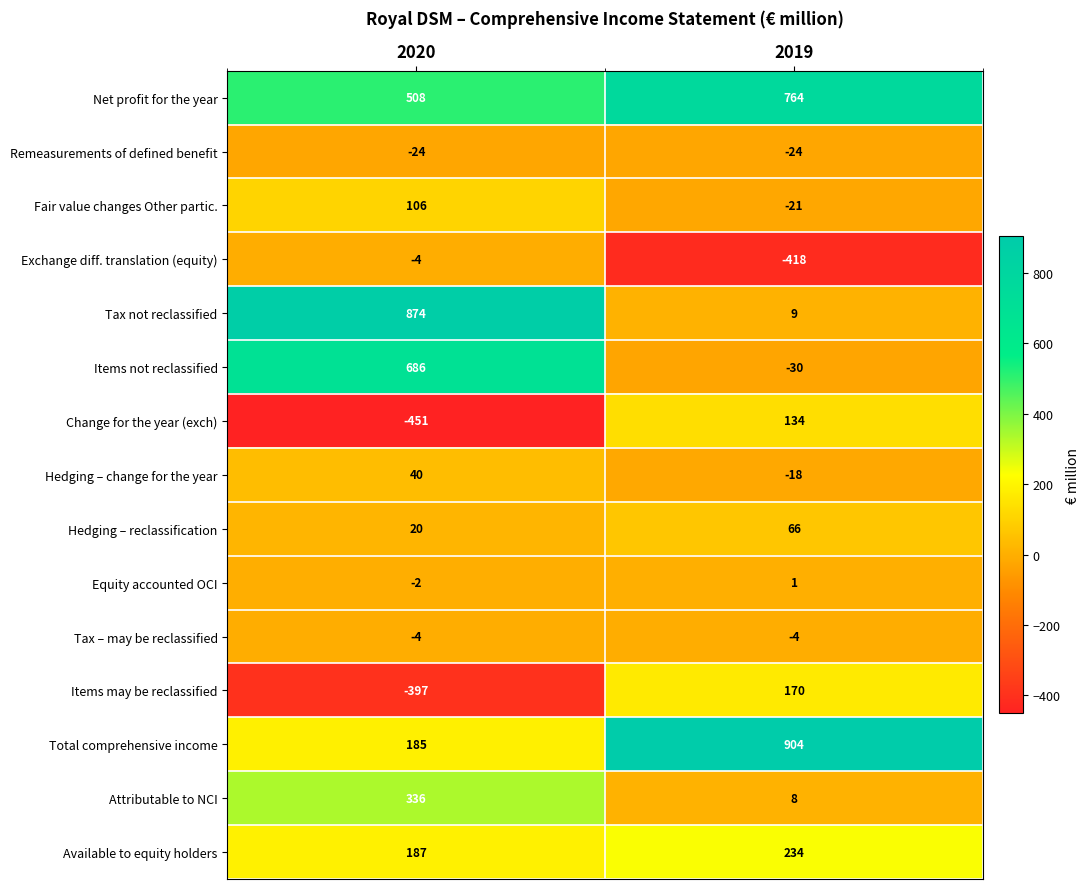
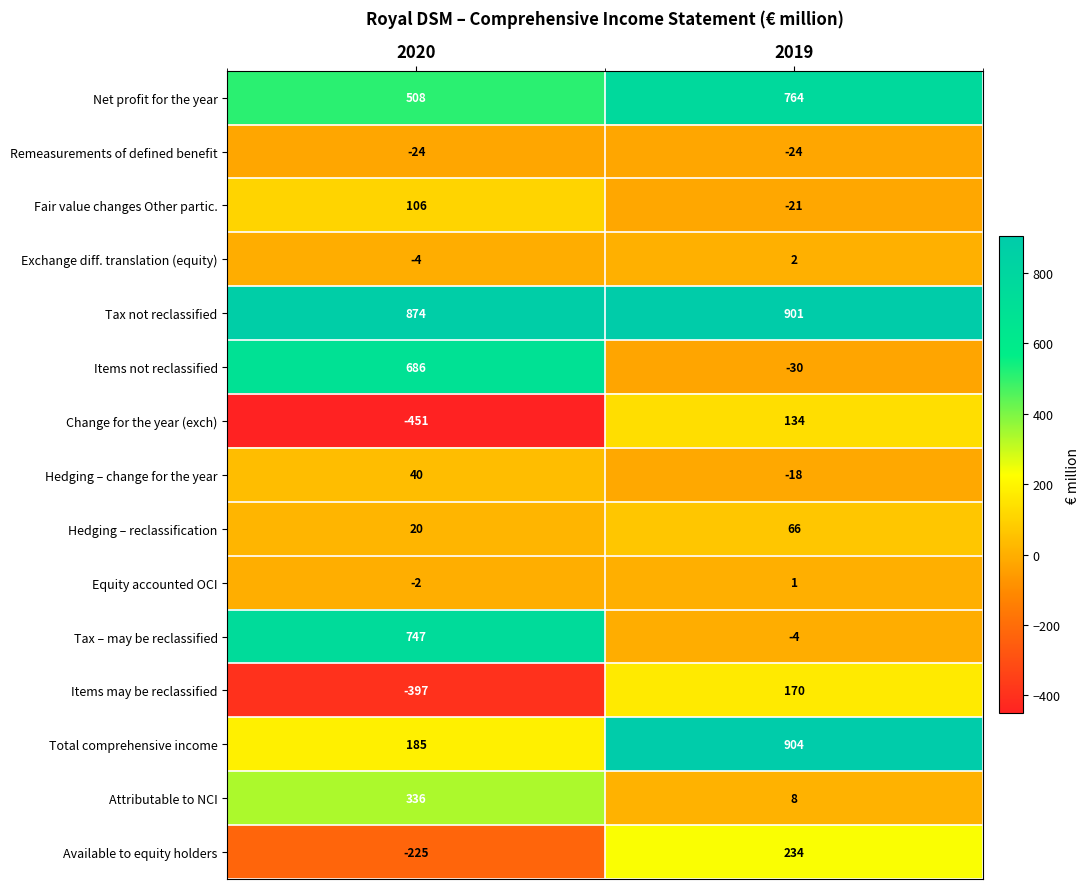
  {
    "Net profit for the year": {
      "2020": 508,
      "2019": 764
    },
    "Remeasurements of defined benefit": {
      "2020": -24,
      "2019": -24
    },
    "Fair value changes Other partic.": {
      "2020": 106,
      "2019": -21
    },
    "Exchange diff. translation (equity)": {
      "2020": -4,
-     "2019": -418
+     "2019": 2
    },
    "Tax not reclassified": {
      "2020": 874,
-     "2019": 9
+     "2019": 901
    },
    "Items not reclassified": {
      "2020": 686,
      "2019": -30
    },
    "Change for the year (exch)": {
      "2020": -451,
      "2019": 134
    },
    "Hedging – change for the year": {
      "2020": 40,
      "2019": -18
    },
    "Hedging – reclassification": {
      "2020": 20,
      "2019": 66
    },
    "Equity accounted OCI": {
      "2020": -2,
      "2019": 1
    },
    "Tax – may be reclassified": {
-     "2020": -4,
+     "2020": 747,
      "2019": -4
    },
    "Items may be reclassified": {
      "2020": -397,
      "2019": 170
    },
    "Total comprehensive income": {
      "2020": 185,
      "2019": 904
    },
    "Attributable to NCI": {
      "2020": 336,
      "2019": 8
    },
    "Available to equity holders": {
-     "2020": 187,
+     "2020": -225,
      "2019": 234
    }
  }
